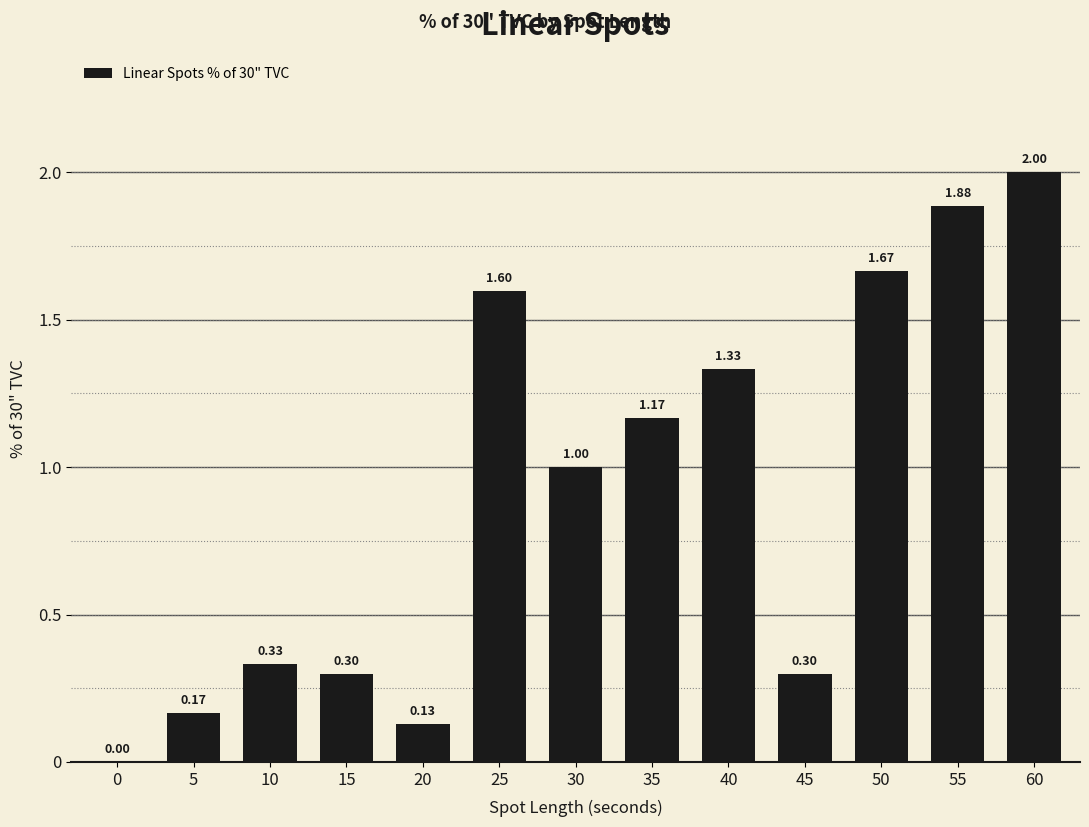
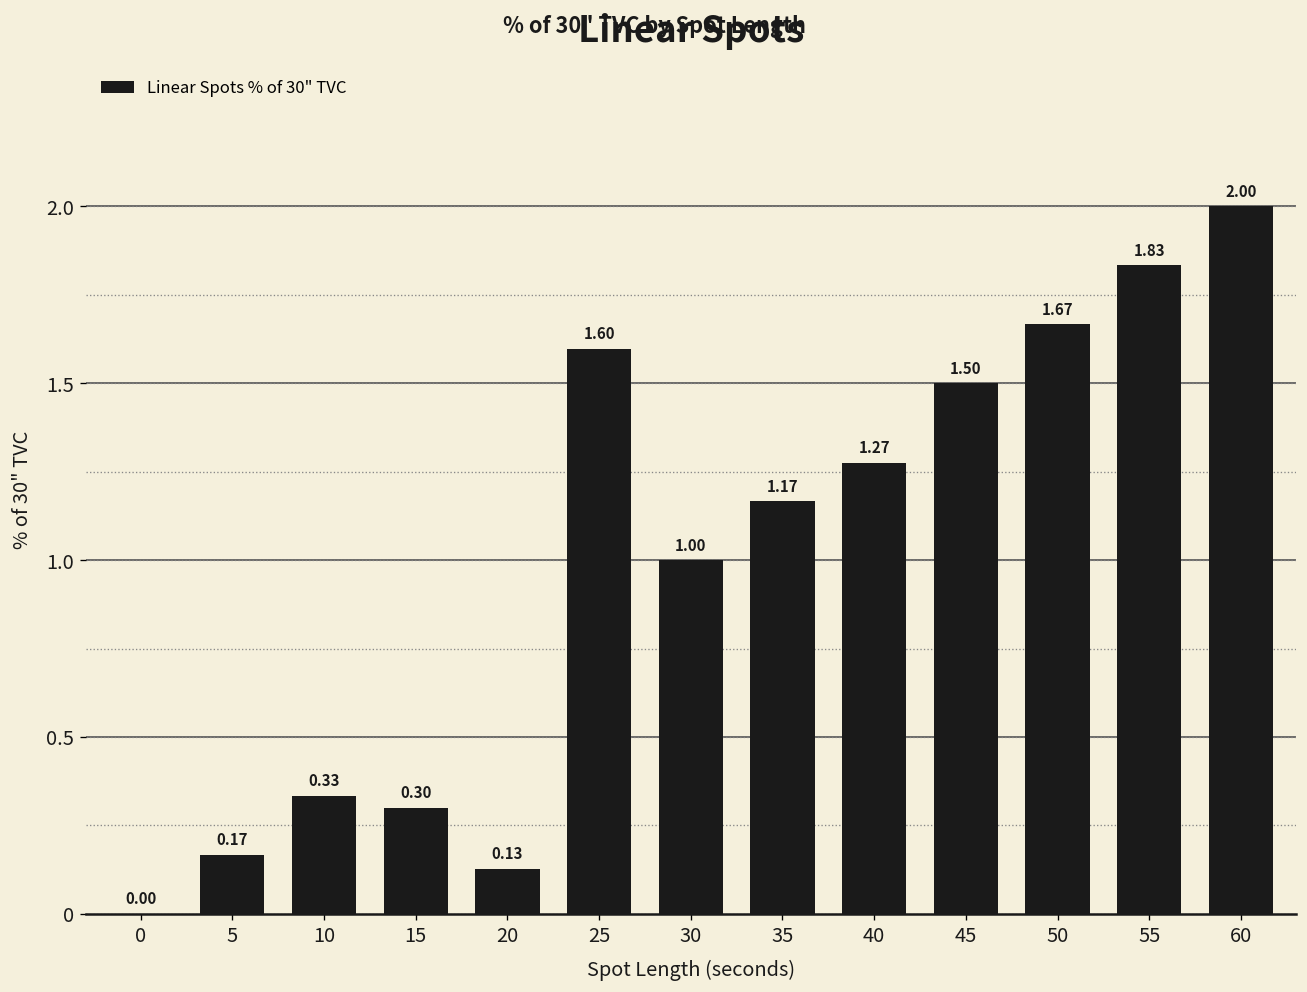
  {
    "0": 0.00,
    "5": 0.17,
    "10": 0.33,
    "15": 0.30,
    "20": 0.13,
    "25": 1.60,
    "30": 1.00,
    "35": 1.17,
-   "40": 1.33,
-   "45": 0.30,
+   "40": 1.27,
+   "45": 1.50,
    "50": 1.67,
-   "55": 1.88,
+   "55": 1.83,
    "60": 2.00
  }
